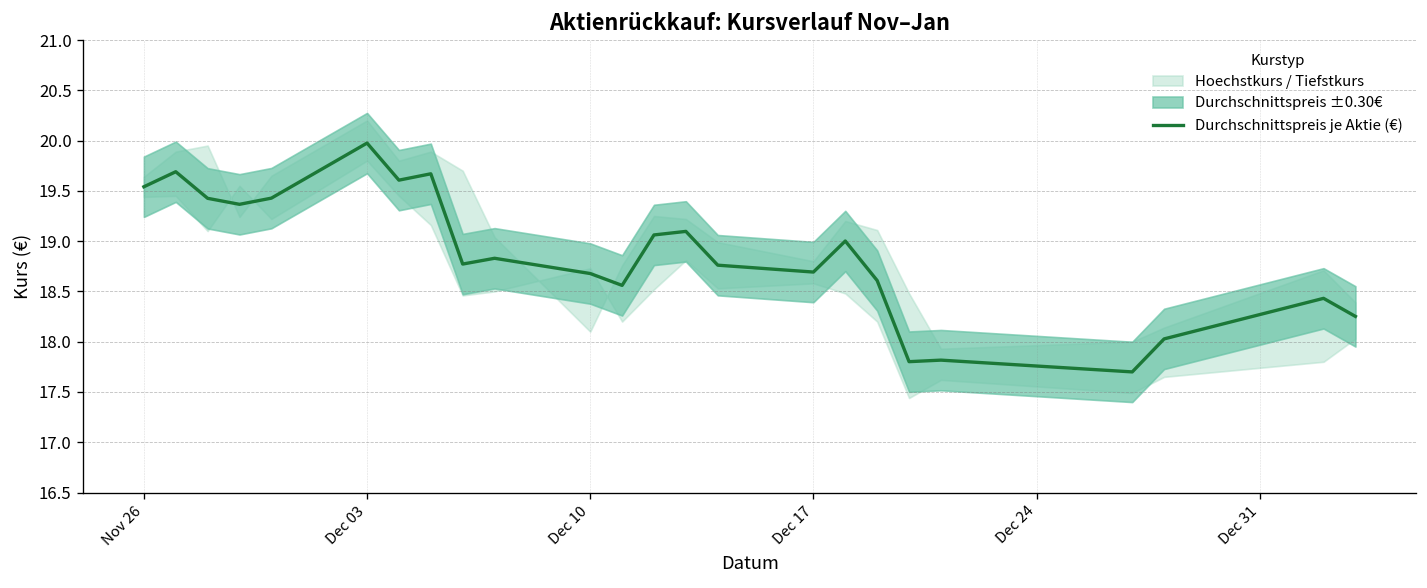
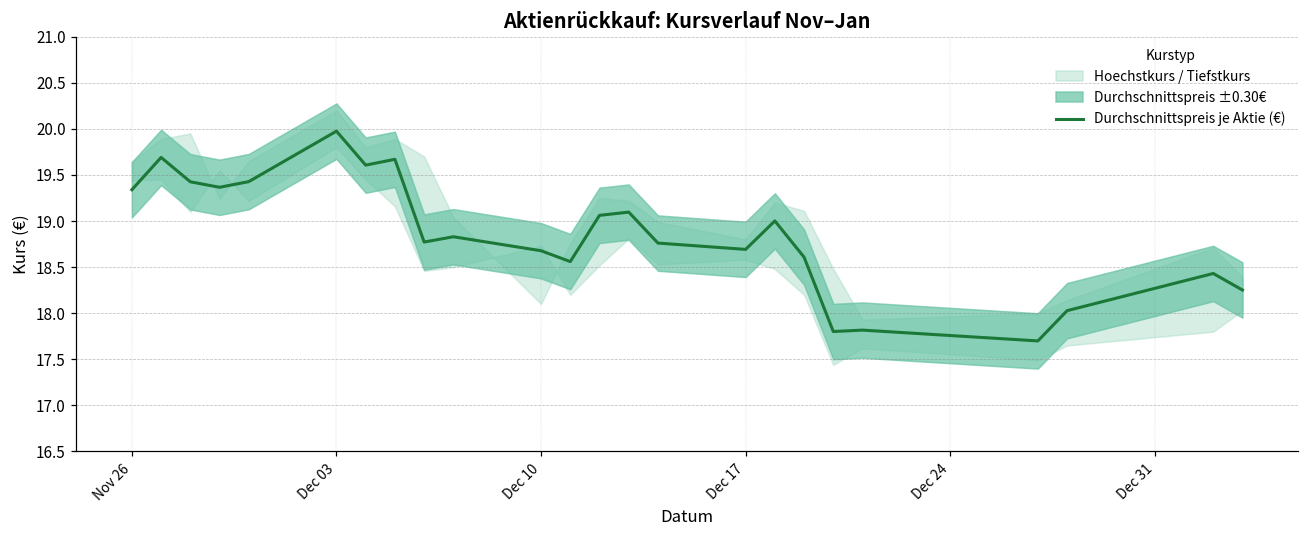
  {
    "Durchschnittspreis je Aktie (€)": {
-     "Nov 26": 19.5,
+     "Nov 26": 19.3,
      "Dec 03": 20.0,
      "Dec 10": 18.7,
      "Dec 17": 18.7
    }
  }
